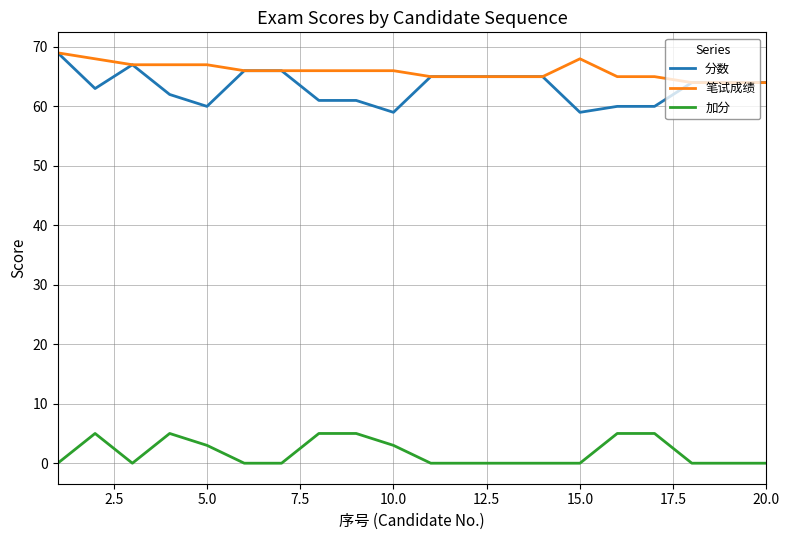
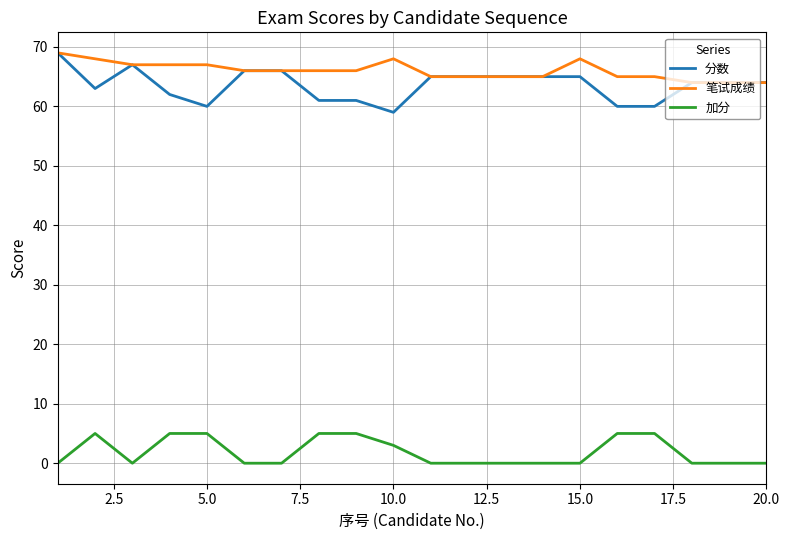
  {
    "分数": {
      "5.0": 60,
      "10.0": 59,
-     "15.0": 59
+     "15.0": 65
    },
    "笔试成绩": {
      "5.0": 67,
-     "10.0": 66,
+     "10.0": 68,
      "15.0": 68
    },
    "加分": {
-     "5.0": 3,
+     "5.0": 5,
      "10.0": 3,
      "15.0": 0,
      "20.0": 0
    }
  }
